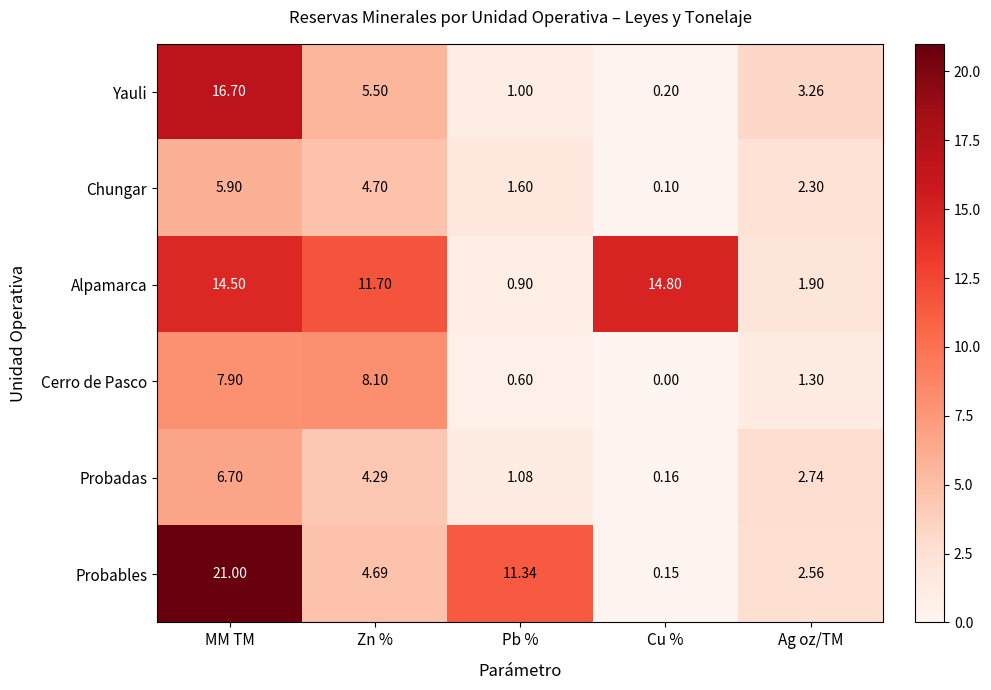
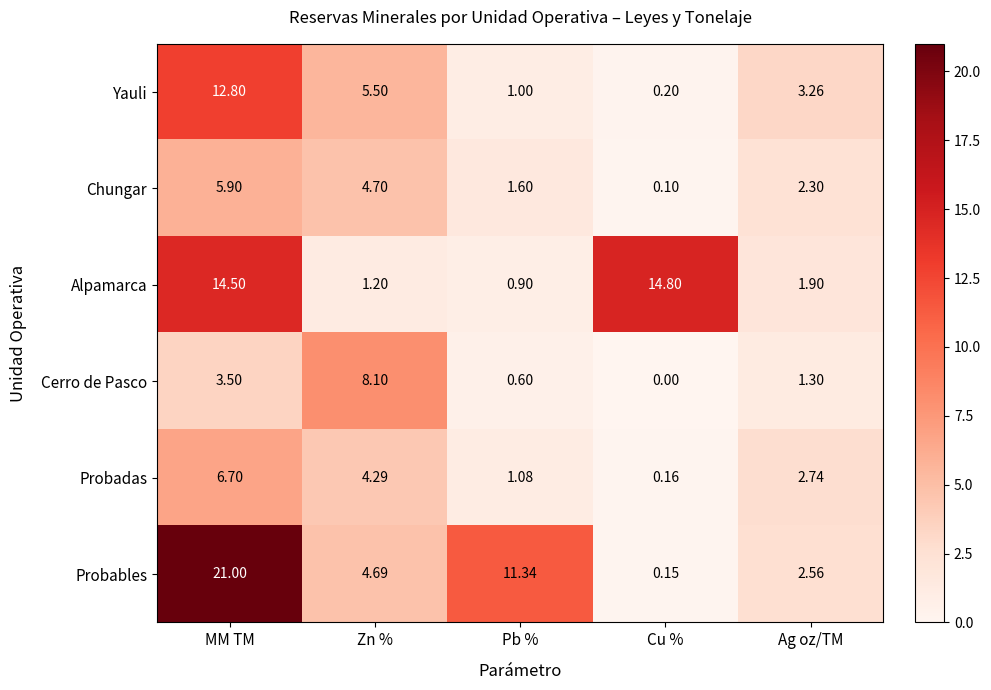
  {
    "Yauli": {
-     "MM TM": 16.70,
+     "MM TM": 12.80,
      "Zn %": 5.50,
      "Pb %": 1.00,
      "Cu %": 0.20,
      "Ag oz/TM": 3.26
    },
    "Chungar": {
      "MM TM": 5.90,
      "Zn %": 4.70,
      "Pb %": 1.60,
      "Cu %": 0.10,
      "Ag oz/TM": 2.30
    },
    "Alpamarca": {
      "MM TM": 14.50,
-     "Zn %": 11.70,
+     "Zn %": 1.20,
      "Pb %": 0.90,
      "Cu %": 14.80,
      "Ag oz/TM": 1.90
    },
    "Cerro de Pasco": {
-     "MM TM": 7.90,
+     "MM TM": 3.50,
      "Zn %": 8.10,
      "Pb %": 0.60,
      "Cu %": 0.00,
      "Ag oz/TM": 1.30
    },
    "Probadas": {
      "MM TM": 6.70,
      "Zn %": 4.29,
      "Pb %": 1.08,
      "Cu %": 0.16,
      "Ag oz/TM": 2.74
    },
    "Probables": {
      "MM TM": 21.00,
      "Zn %": 4.69,
      "Pb %": 11.34,
      "Cu %": 0.15,
      "Ag oz/TM": 2.56
    }
  }
